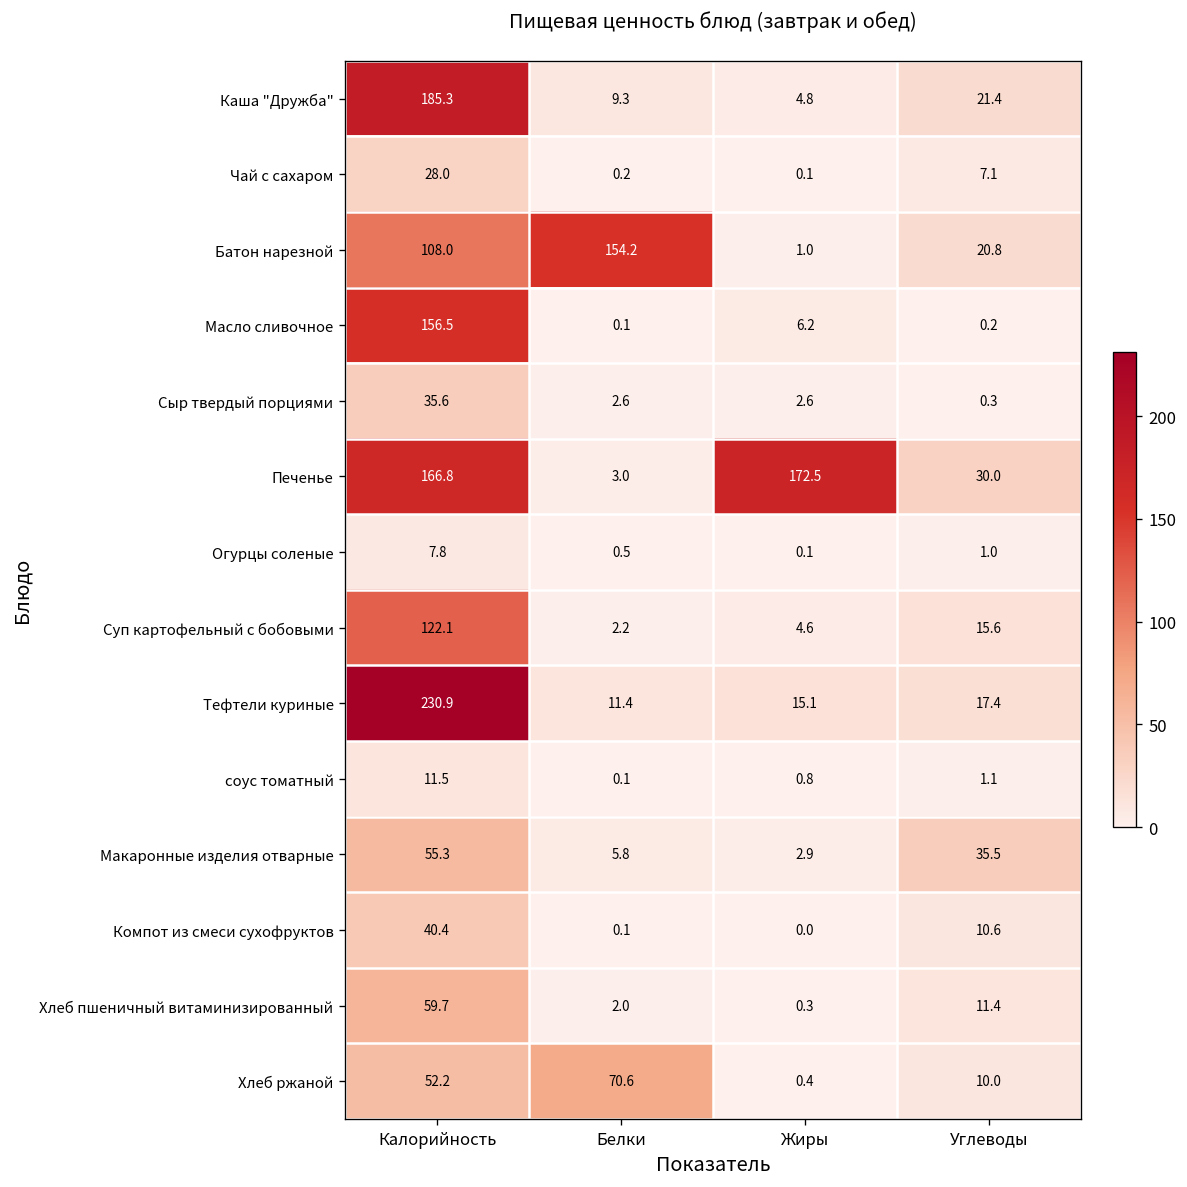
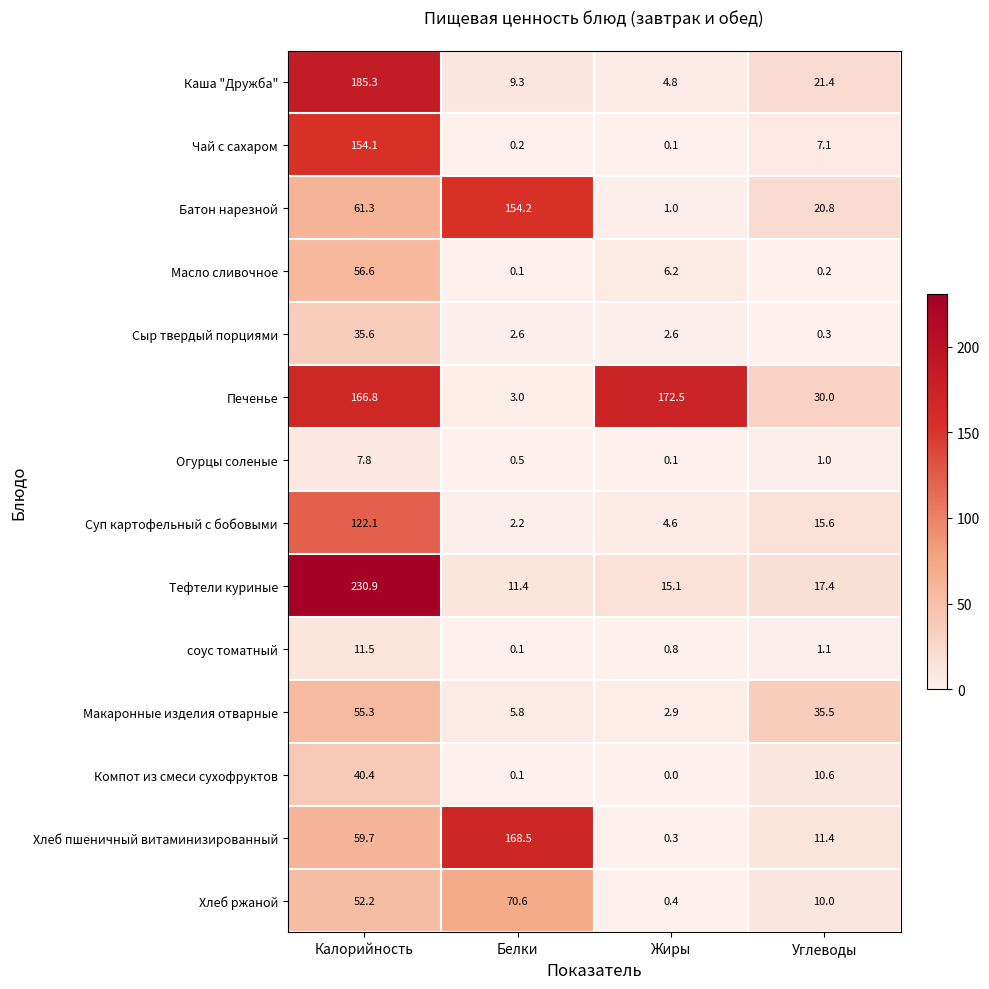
  {
    "Каша \"Дружба\"": {
      "Калорийность": 185.3,
      "Белки": 9.3,
      "Жиры": 4.8,
      "Углеводы": 21.4
    },
    "Чай с сахаром": {
-     "Калорийность": 28.0,
+     "Калорийность": 154.1,
      "Белки": 0.2,
      "Жиры": 0.1,
      "Углеводы": 7.1
    },
    "Батон нарезной": {
-     "Калорийность": 108.0,
+     "Калорийность": 61.3,
      "Белки": 154.2,
      "Жиры": 1.0,
      "Углеводы": 20.8
    },
    "Масло сливочное": {
-     "Калорийность": 156.5,
+     "Калорийность": 56.6,
      "Белки": 0.1,
      "Жиры": 6.2,
      "Углеводы": 0.2
    },
    "Сыр твердый порциями": {
      "Калорийность": 35.6,
      "Белки": 2.6,
      "Жиры": 2.6,
      "Углеводы": 0.3
    },
    "Печенье": {
      "Калорийность": 166.8,
      "Белки": 3.0,
      "Жиры": 172.5,
      "Углеводы": 30.0
    },
    "Огурцы соленые": {
      "Калорийность": 7.8,
      "Белки": 0.5,
      "Жиры": 0.1,
      "Углеводы": 1.0
    },
    "Суп картофельный с бобовыми": {
      "Калорийность": 122.1,
      "Белки": 2.2,
      "Жиры": 4.6,
      "Углеводы": 15.6
    },
    "Тефтели куриные": {
      "Калорийность": 230.9,
      "Белки": 11.4,
      "Жиры": 15.1,
      "Углеводы": 17.4
    },
    "соус томатный": {
      "Калорийность": 11.5,
      "Белки": 0.1,
      "Жиры": 0.8,
      "Углеводы": 1.1
    },
    "Макаронные изделия отварные": {
      "Калорийность": 55.3,
      "Белки": 5.8,
      "Жиры": 2.9,
      "Углеводы": 35.5
    },
    "Компот из смеси сухофруктов": {
      "Калорийность": 40.4,
      "Белки": 0.1,
      "Жиры": 0.0,
      "Углеводы": 10.6
    },
    "Хлеб пшеничный витаминизированный": {
      "Калорийность": 59.7,
-     "Белки": 2.0,
+     "Белки": 168.5,
      "Жиры": 0.3,
      "Углеводы": 11.4
    },
    "Хлеб ржаной": {
      "Калорийность": 52.2,
      "Белки": 70.6,
      "Жиры": 0.4,
      "Углеводы": 10.0
    }
  }
